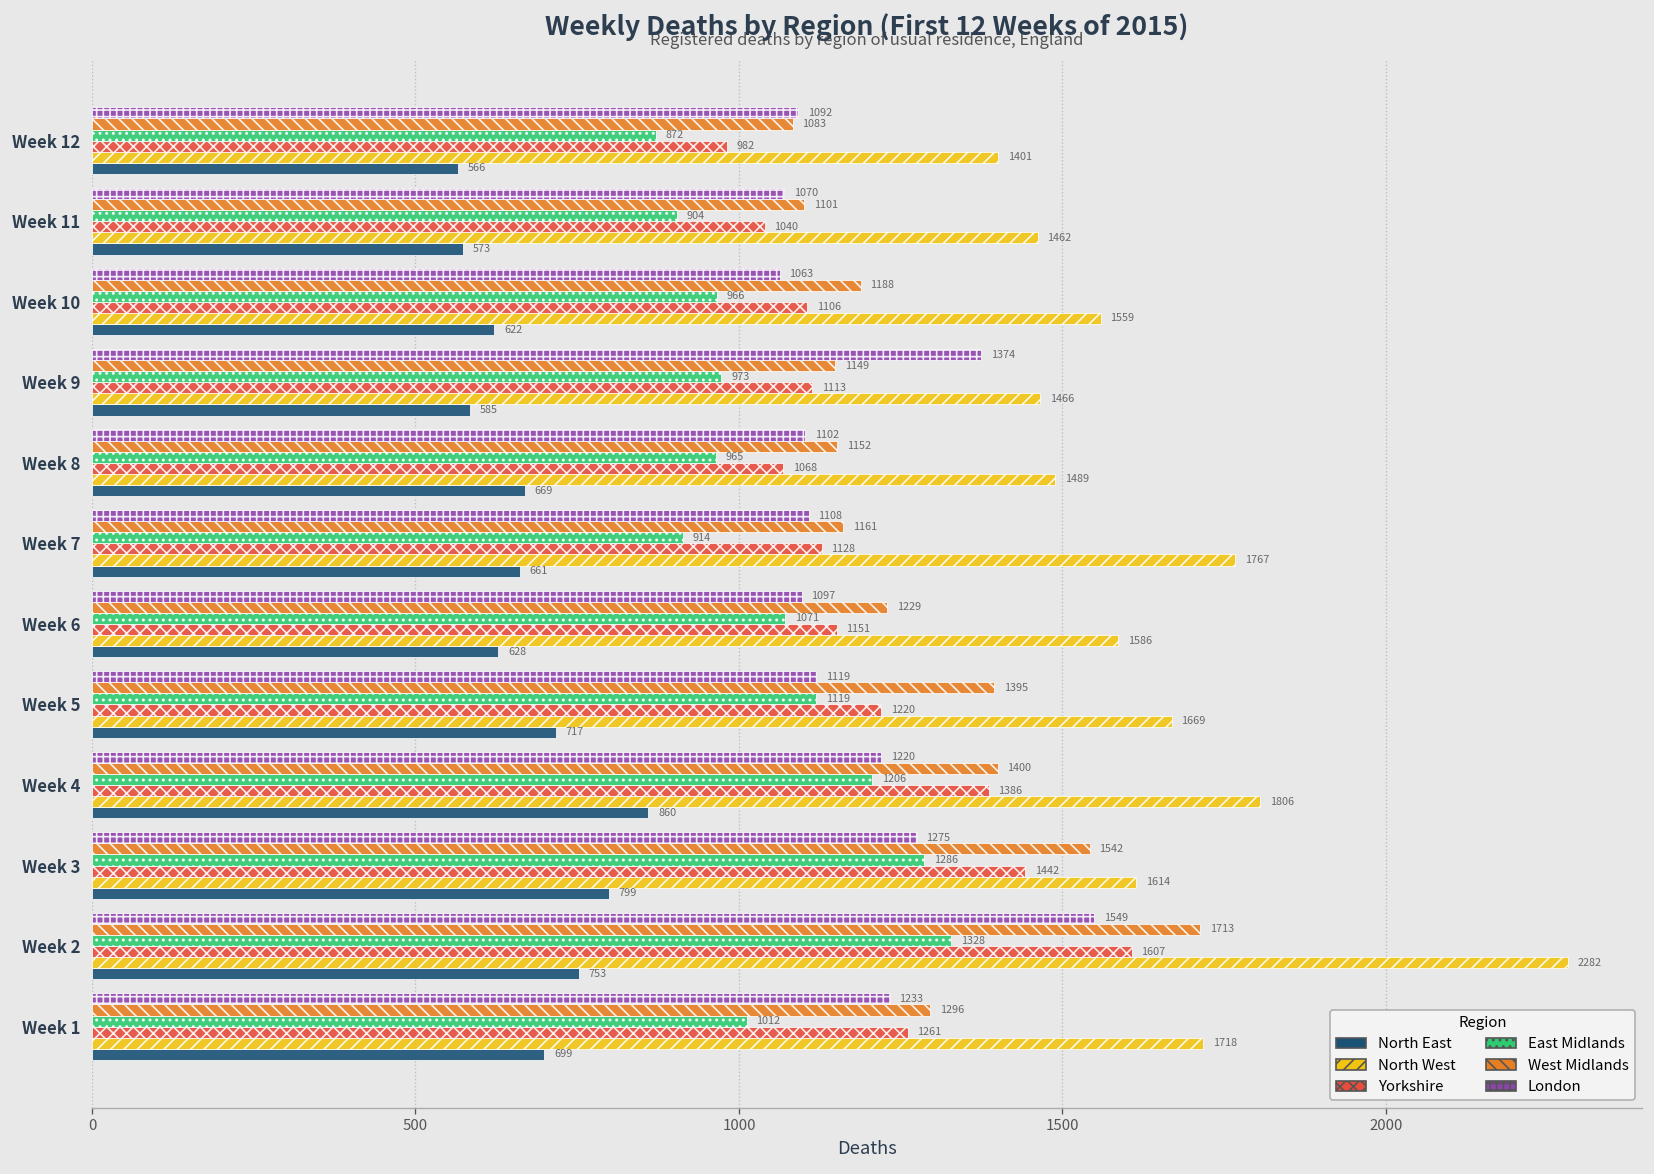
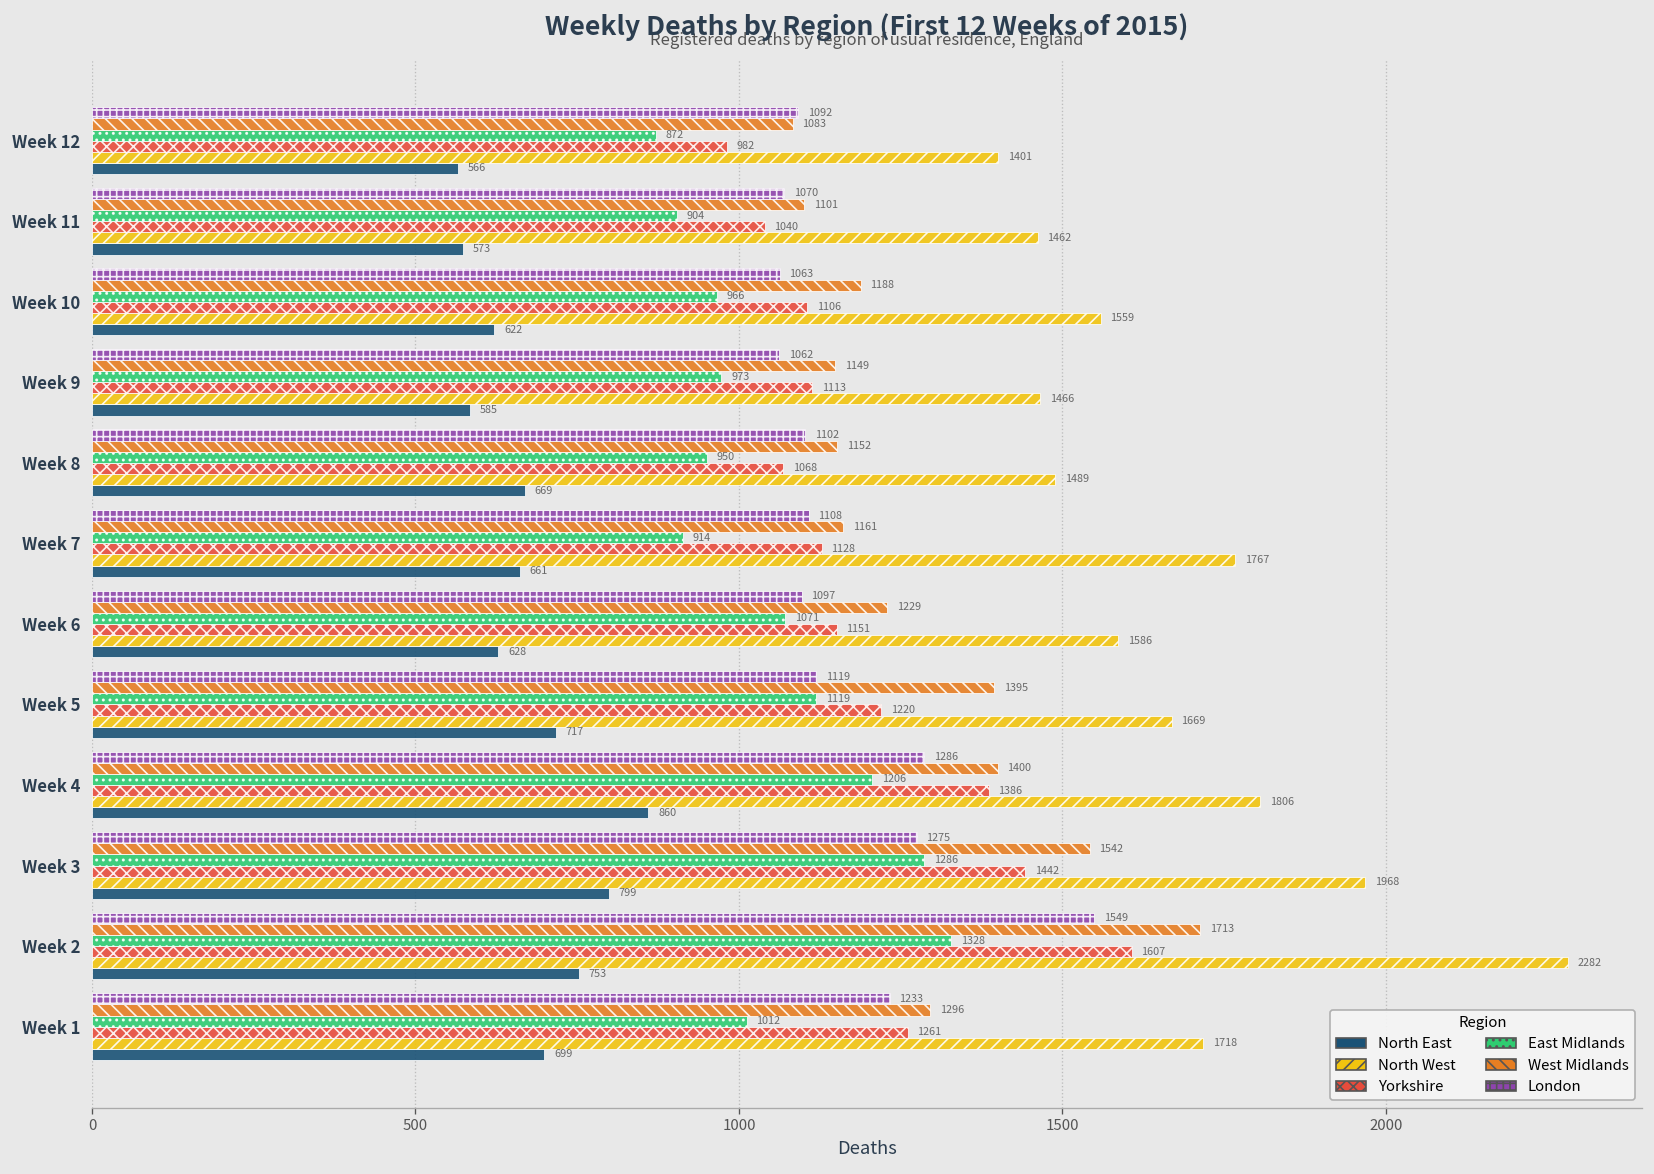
  {
    "North East": {
      "Week 12": 566,
      "Week 11": 573,
      "Week 10": 622,
      "Week 9": 585,
      "Week 8": 669,
      "Week 7": 661,
      "Week 6": 628,
      "Week 5": 717,
      "Week 4": 860,
      "Week 3": 799,
      "Week 2": 753,
      "Week 1": 699
    },
    "North West": {
      "Week 12": 1401,
      "Week 11": 1462,
      "Week 10": 1559,
      "Week 9": 1466,
      "Week 8": 1489,
      "Week 7": 1767,
      "Week 6": 1586,
      "Week 5": 1669,
      "Week 4": 1806,
-     "Week 3": 1614,
+     "Week 3": 1968,
      "Week 2": 2282,
      "Week 1": 1718
    },
    "East Midlands": {
      "Week 12": 872,
      "Week 11": 904,
      "Week 10": 966,
      "Week 9": 973,
-     "Week 8": 965,
+     "Week 8": 950,
      "Week 7": 914,
      "Week 6": 1071,
      "Week 5": 1119,
      "Week 4": 1206,
      "Week 3": 1286,
      "Week 2": 1328,
      "Week 1": 1012
    },
    "London": {
      "Week 12": 1092,
      "Week 11": 1070,
      "Week 10": 1063,
-     "Week 9": 1374,
+     "Week 9": 1062,
      "Week 8": 1102,
      "Week 7": 1108,
      "Week 6": 1097,
      "Week 5": 1119,
-     "Week 4": 1220,
+     "Week 4": 1286,
      "Week 3": 1275,
      "Week 2": 1549,
      "Week 1": 1233
    }
  }
